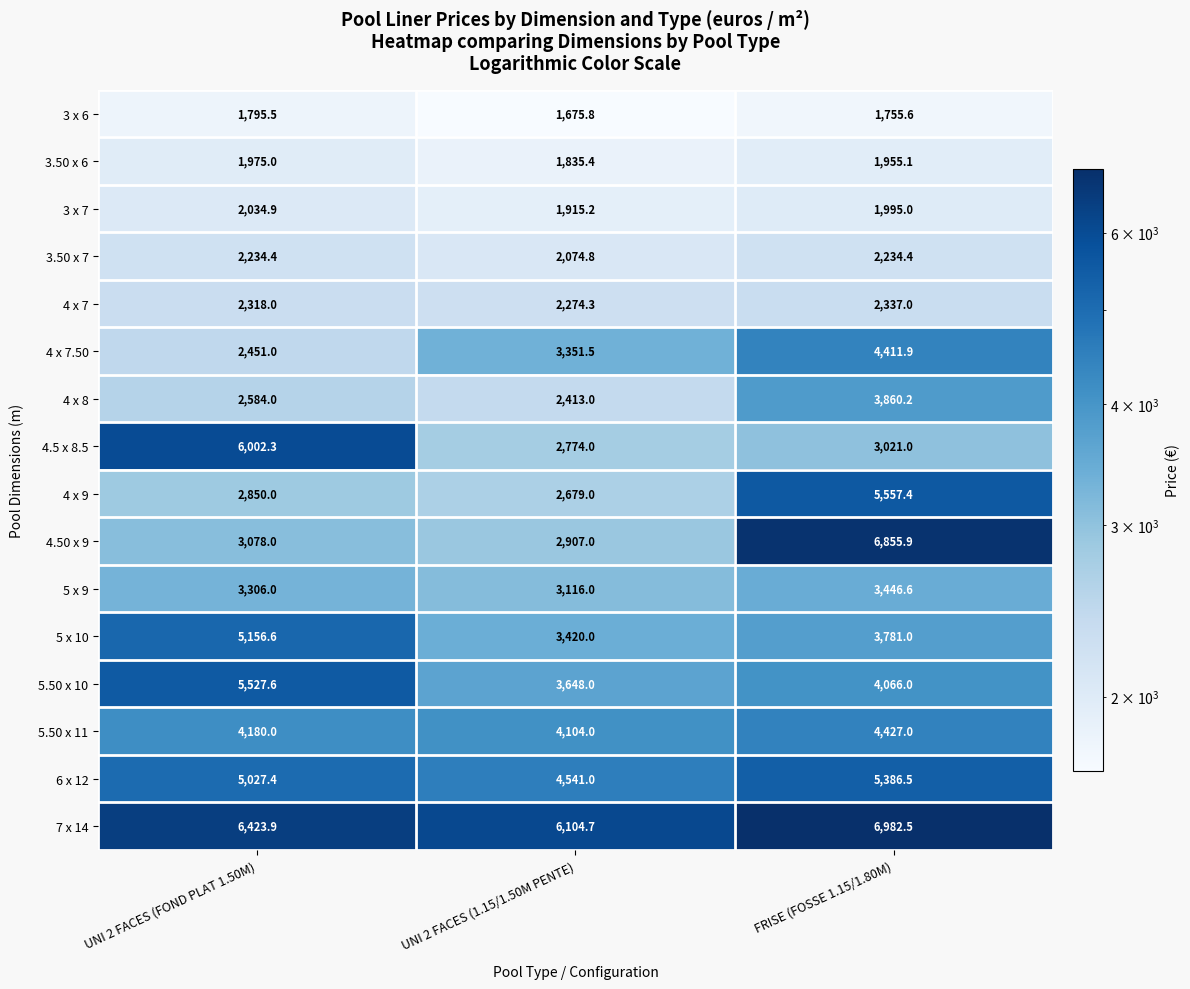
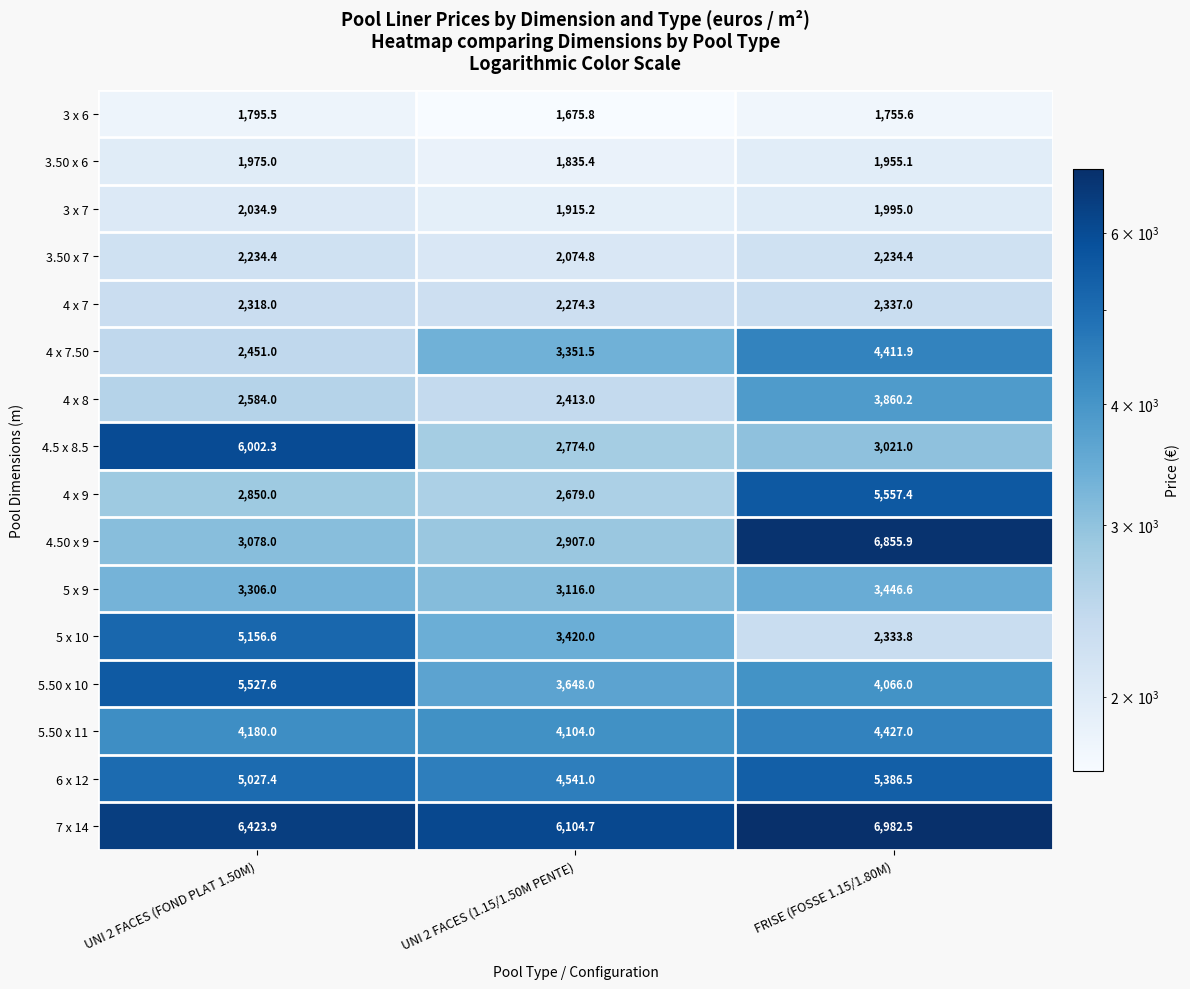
  {
    "3 x 6": {
      "UNI 2 FACES (FOND PLAT 1.50M)": "1,795.5",
      "UNI 2 FACES (1.15/1.50M PENTE)": "1,675.8",
      "FRISE (FOSSE 1.15/1.80M)": "1,755.6"
    },
    "3.50 x 6": {
      "UNI 2 FACES (FOND PLAT 1.50M)": "1,975.0",
      "UNI 2 FACES (1.15/1.50M PENTE)": "1,835.4",
      "FRISE (FOSSE 1.15/1.80M)": "1,955.1"
    },
    "3 x 7": {
      "UNI 2 FACES (FOND PLAT 1.50M)": "2,034.9",
      "UNI 2 FACES (1.15/1.50M PENTE)": "1,915.2",
      "FRISE (FOSSE 1.15/1.80M)": "1,995.0"
    },
    "3.50 x 7": {
      "UNI 2 FACES (FOND PLAT 1.50M)": "2,234.4",
      "UNI 2 FACES (1.15/1.50M PENTE)": "2,074.8",
      "FRISE (FOSSE 1.15/1.80M)": "2,234.4"
    },
    "4 x 7": {
      "UNI 2 FACES (FOND PLAT 1.50M)": "2,318.0",
      "UNI 2 FACES (1.15/1.50M PENTE)": "2,274.3",
      "FRISE (FOSSE 1.15/1.80M)": "2,337.0"
    },
    "4 x 7.50": {
      "UNI 2 FACES (FOND PLAT 1.50M)": "2,451.0",
      "UNI 2 FACES (1.15/1.50M PENTE)": "3,351.5",
      "FRISE (FOSSE 1.15/1.80M)": "4,411.9"
    },
    "4 x 8": {
      "UNI 2 FACES (FOND PLAT 1.50M)": "2,584.0",
      "UNI 2 FACES (1.15/1.50M PENTE)": "2,413.0",
      "FRISE (FOSSE 1.15/1.80M)": "3,860.2"
    },
    "4.5 x 8.5": {
      "UNI 2 FACES (FOND PLAT 1.50M)": "6,002.3",
      "UNI 2 FACES (1.15/1.50M PENTE)": "2,774.0",
      "FRISE (FOSSE 1.15/1.80M)": "3,021.0"
    },
    "4 x 9": {
      "UNI 2 FACES (FOND PLAT 1.50M)": "2,850.0",
      "UNI 2 FACES (1.15/1.50M PENTE)": "2,679.0",
      "FRISE (FOSSE 1.15/1.80M)": "5,557.4"
    },
    "4.50 x 9": {
      "UNI 2 FACES (FOND PLAT 1.50M)": "3,078.0",
      "UNI 2 FACES (1.15/1.50M PENTE)": "2,907.0",
      "FRISE (FOSSE 1.15/1.80M)": "6,855.9"
    },
    "5 x 9": {
      "UNI 2 FACES (FOND PLAT 1.50M)": "3,306.0",
      "UNI 2 FACES (1.15/1.50M PENTE)": "3,116.0",
      "FRISE (FOSSE 1.15/1.80M)": "3,446.6"
    },
    "5 x 10": {
      "UNI 2 FACES (FOND PLAT 1.50M)": "5,156.6",
      "UNI 2 FACES (1.15/1.50M PENTE)": "3,420.0",
-     "FRISE (FOSSE 1.15/1.80M)": "3,781.0"
+     "FRISE (FOSSE 1.15/1.80M)": "2,333.8"
    },
    "5.50 x 10": {
      "UNI 2 FACES (FOND PLAT 1.50M)": "5,527.6",
      "UNI 2 FACES (1.15/1.50M PENTE)": "3,648.0",
      "FRISE (FOSSE 1.15/1.80M)": "4,066.0"
    },
    "5.50 x 11": {
      "UNI 2 FACES (FOND PLAT 1.50M)": "4,180.0",
      "UNI 2 FACES (1.15/1.50M PENTE)": "4,104.0",
      "FRISE (FOSSE 1.15/1.80M)": "4,427.0"
    },
    "6 x 12": {
      "UNI 2 FACES (FOND PLAT 1.50M)": "5,027.4",
      "UNI 2 FACES (1.15/1.50M PENTE)": "4,541.0",
      "FRISE (FOSSE 1.15/1.80M)": "5,386.5"
    },
    "7 x 14": {
      "UNI 2 FACES (FOND PLAT 1.50M)": "6,423.9",
      "UNI 2 FACES (1.15/1.50M PENTE)": "6,104.7",
      "FRISE (FOSSE 1.15/1.80M)": "6,982.5"
    }
  }
